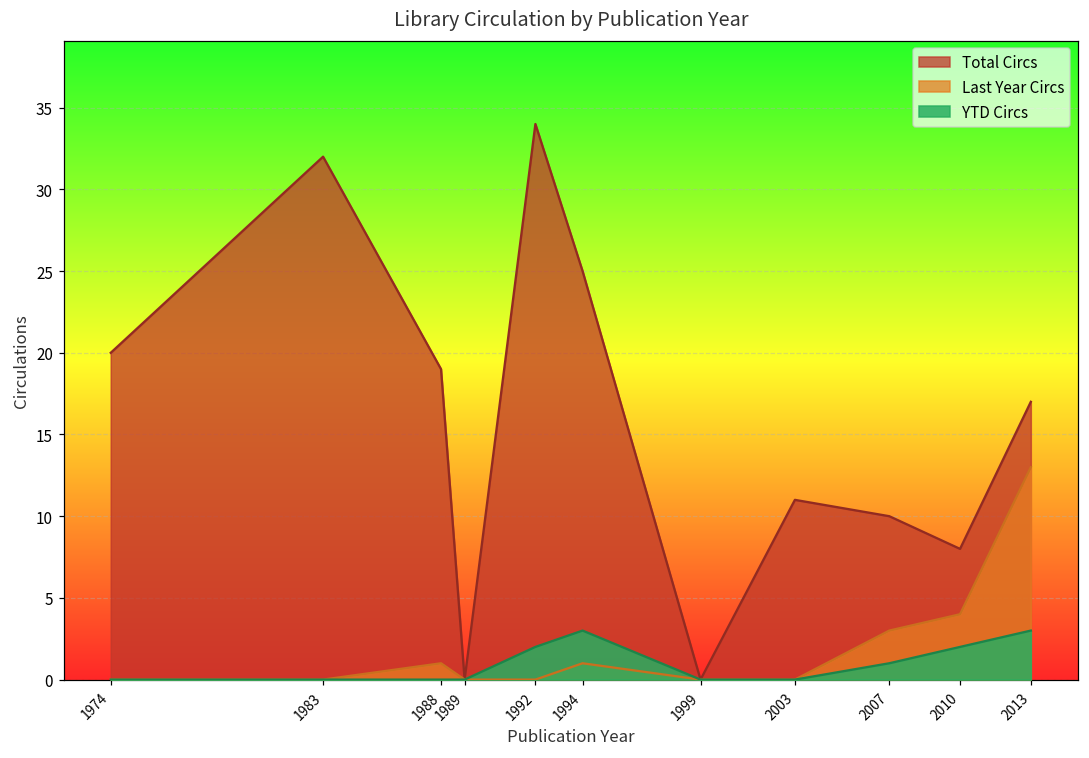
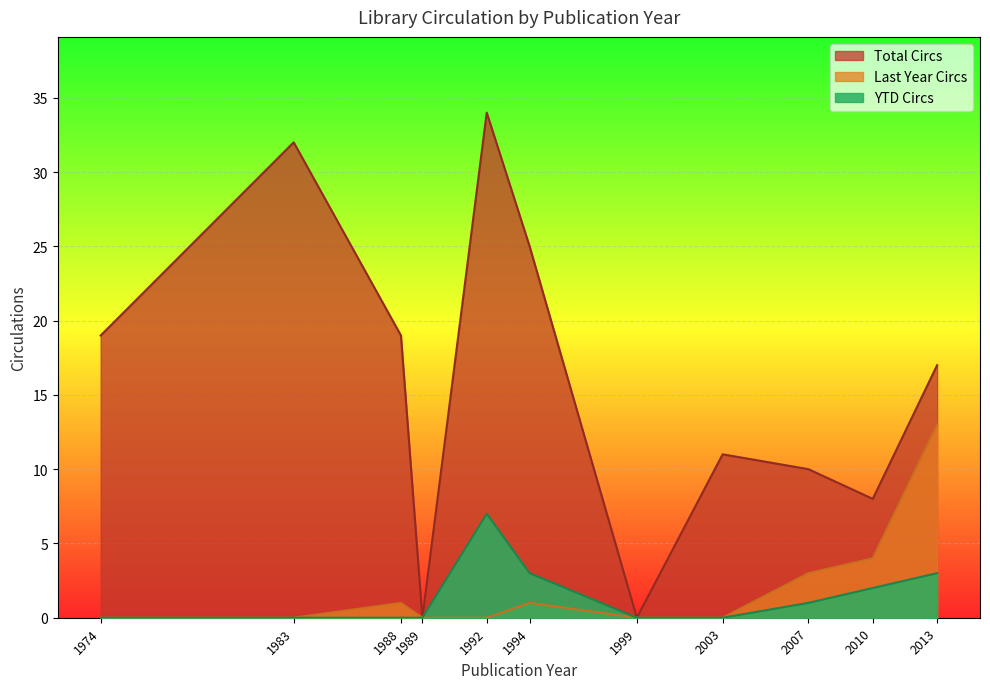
  {
    "Total Circs": {
-     "1974": 20,
+     "1974": 19,
      "1983": 32,
      "1988": 19,
      "1992": 34,
      "1994": 25,
      "2003": 11,
      "2007": 10,
      "2010": 8,
      "2013": 17
    },
    "Last Year Circs": {
      "1988": 1,
      "1992": 0,
      "1994": 1,
      "2007": 3,
      "2010": 4,
      "2013": 13
    },
    "YTD Circs": {
      "1988": 0,
-     "1992": 2,
+     "1992": 7,
      "1994": 3,
      "2007": 1,
      "2010": 2,
      "2013": 3
    }
  }
